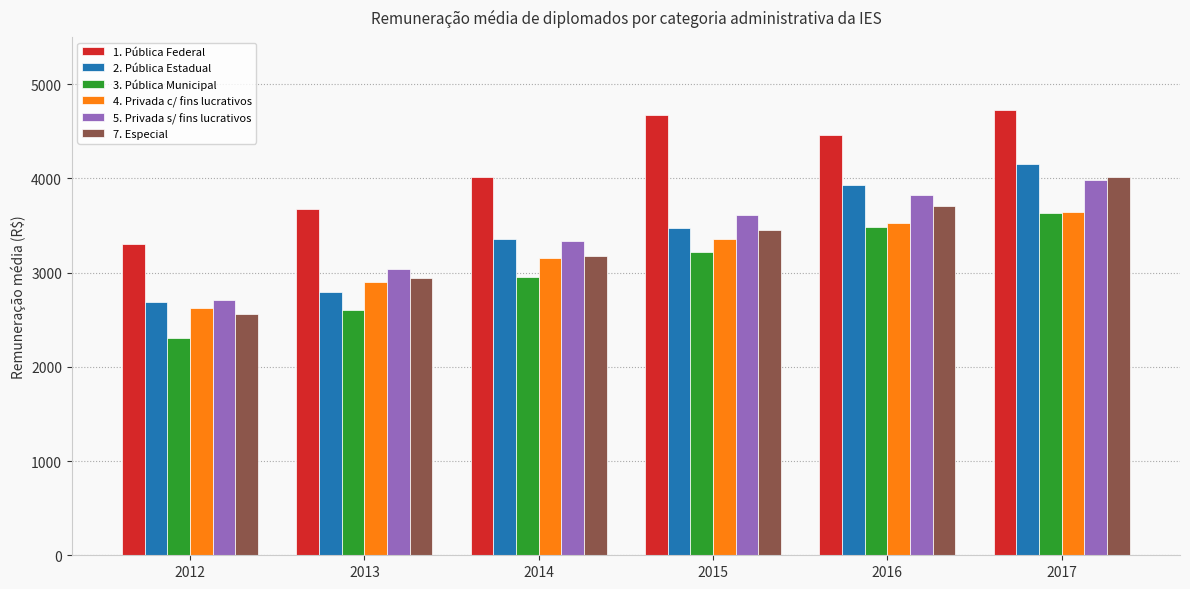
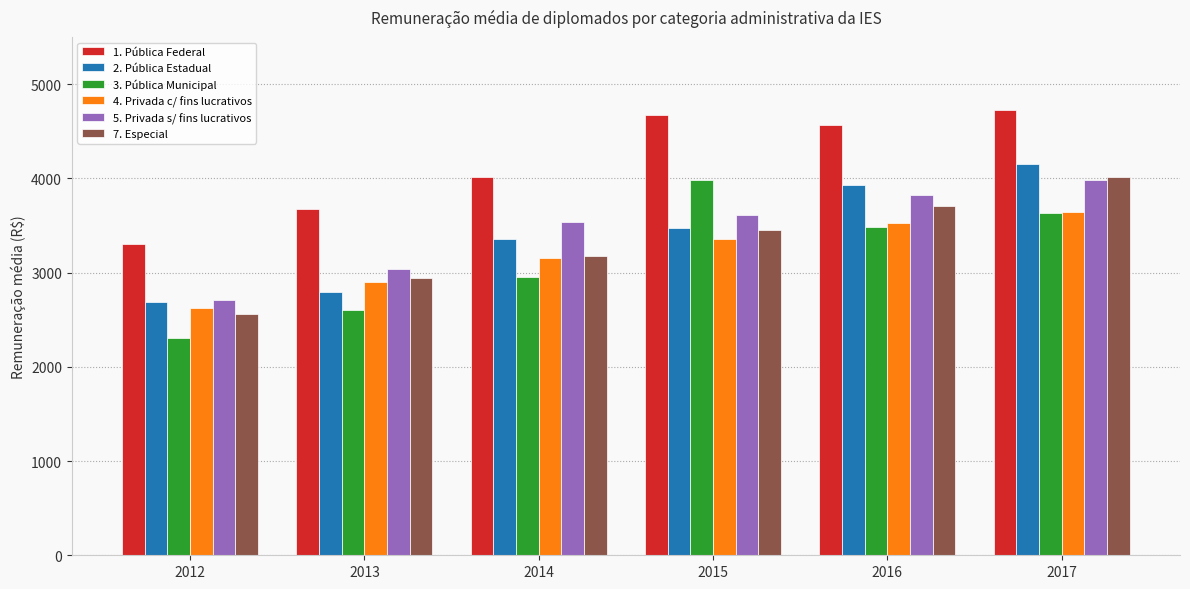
  {
    "1. Pública Federal": {
      "2012": 3300,
      "2013": 3700,
      "2014": 4000,
      "2015": 4700,
-     "2016": 4500,
+     "2016": 4600,
      "2017": 4700
    },
    "2. Pública Estadual": {
      "2012": 2700,
      "2013": 2800,
      "2014": 3400,
      "2015": 3500,
      "2016": 3900,
      "2017": 4200
    },
    "3. Pública Municipal": {
      "2012": 2300,
      "2013": 2600,
      "2014": 2900,
-     "2015": 3200,
+     "2015": 4000,
      "2016": 3500,
      "2017": 3600
    },
    "4. Privada c/ fins lucrativos": {
      "2012": 2600,
      "2013": 2900,
      "2014": 3200,
      "2015": 3400,
      "2016": 3500,
      "2017": 3600
    },
    "5. Privada s/ fins lucrativos": {
      "2012": 2700,
      "2013": 3000,
-     "2014": 3300,
+     "2014": 3500,
      "2015": 3600,
      "2016": 3800,
      "2017": 4000
    },
    "7. Especial": {
      "2012": 2600,
      "2013": 2900,
      "2014": 3200,
      "2015": 3500,
      "2016": 3700,
      "2017": 4000
    }
  }
